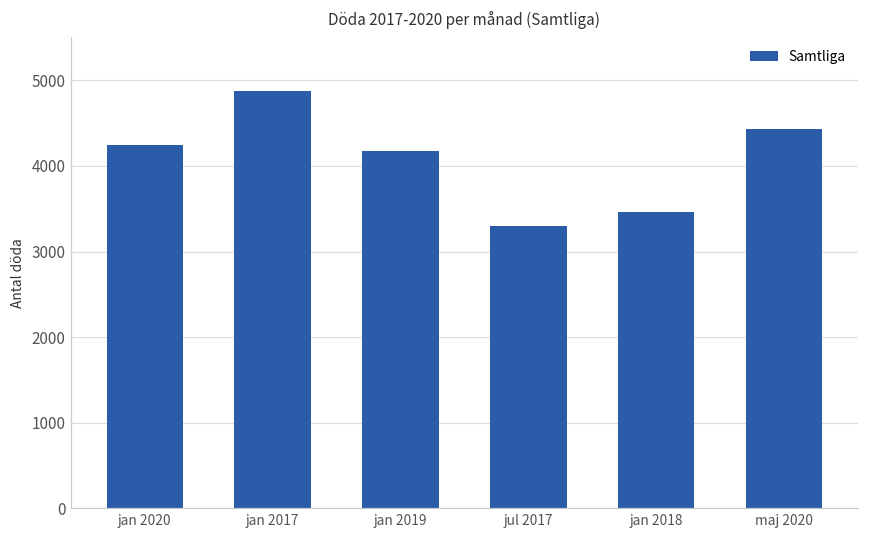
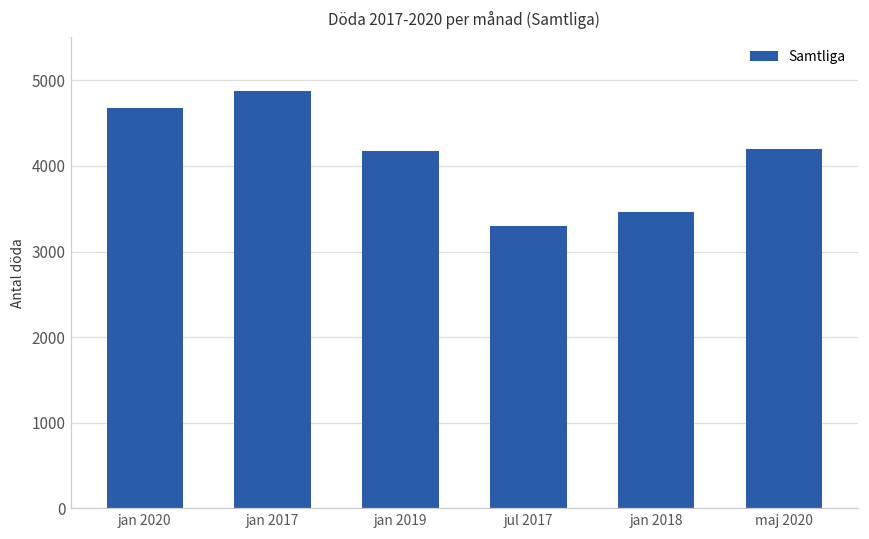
  {
-   "jan 2020": 4200,
+   "jan 2020": 4700,
    "jan 2017": 4900,
    "jan 2019": 4200,
    "jul 2017": 3300,
    "jan 2018": 3500,
-   "maj 2020": 4400
+   "maj 2020": 4200
  }
